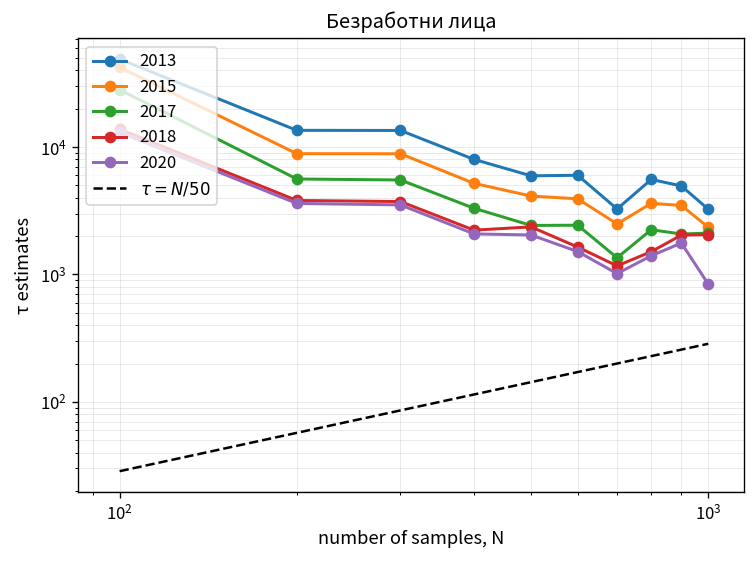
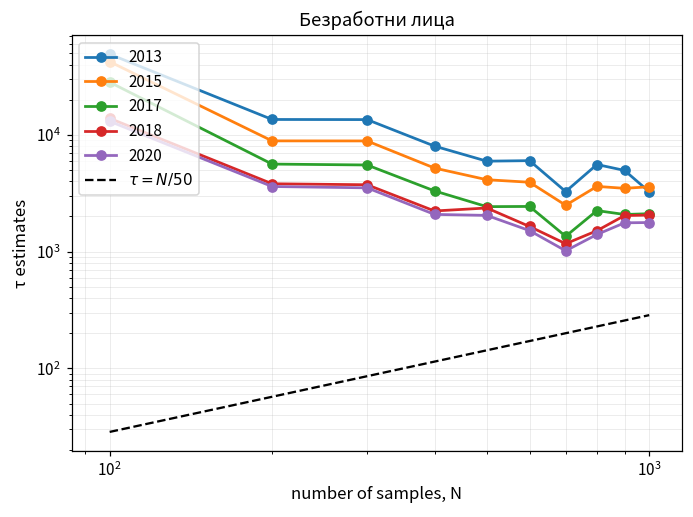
  {
    "2013": {
      "10^3": 3300
    },
    "2015": {
-     "10^3": 2300
+     "10^3": 3600
    },
    "2020": {
-     "10^3": 800
+     "10^3": 1800
    }
  }
